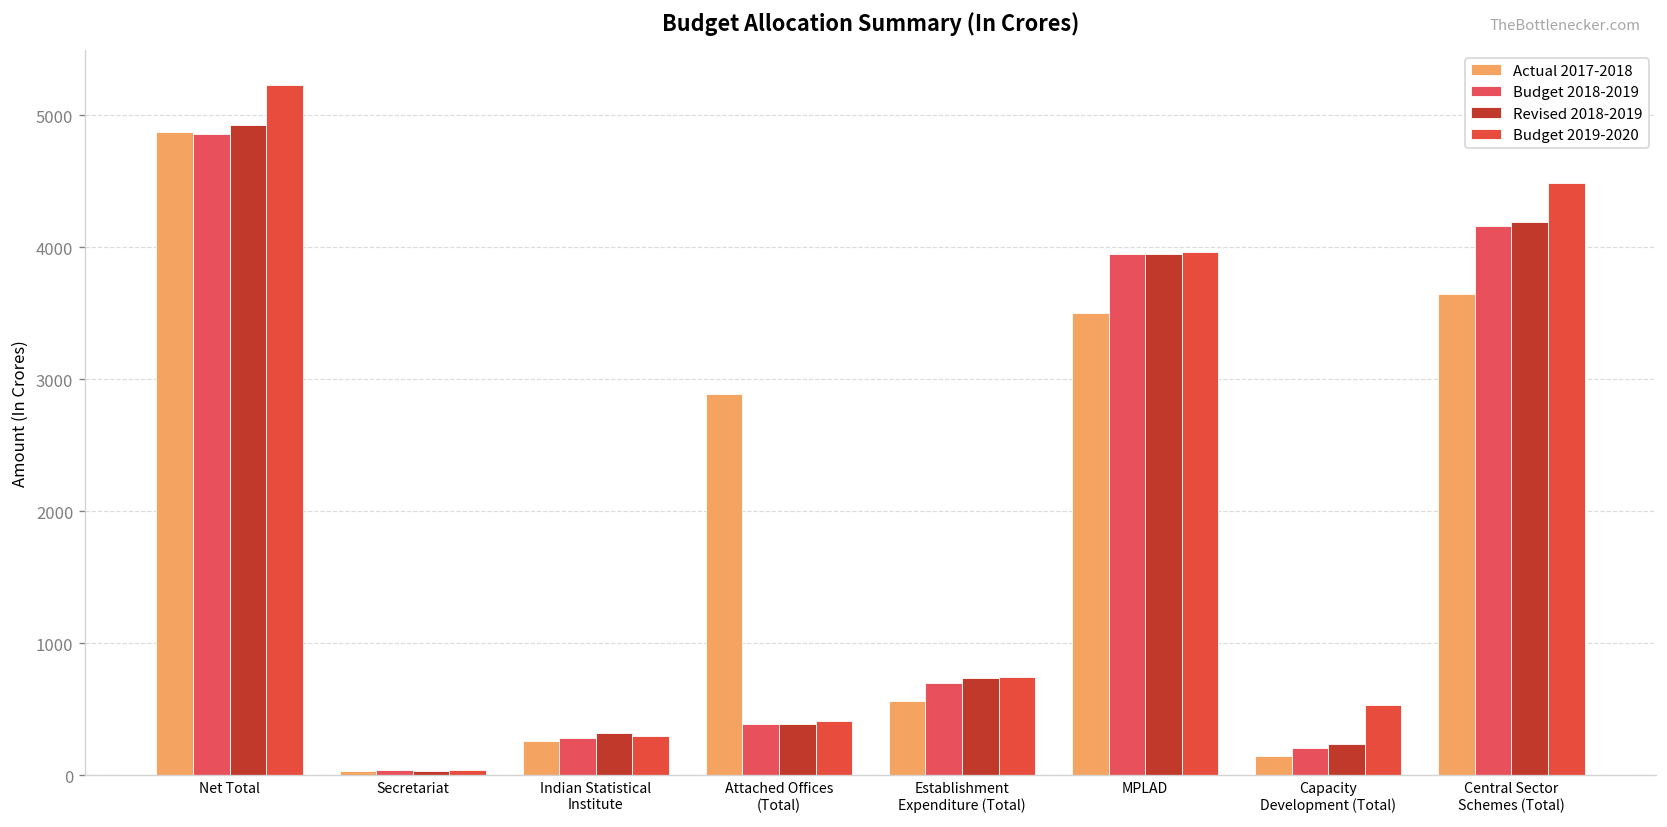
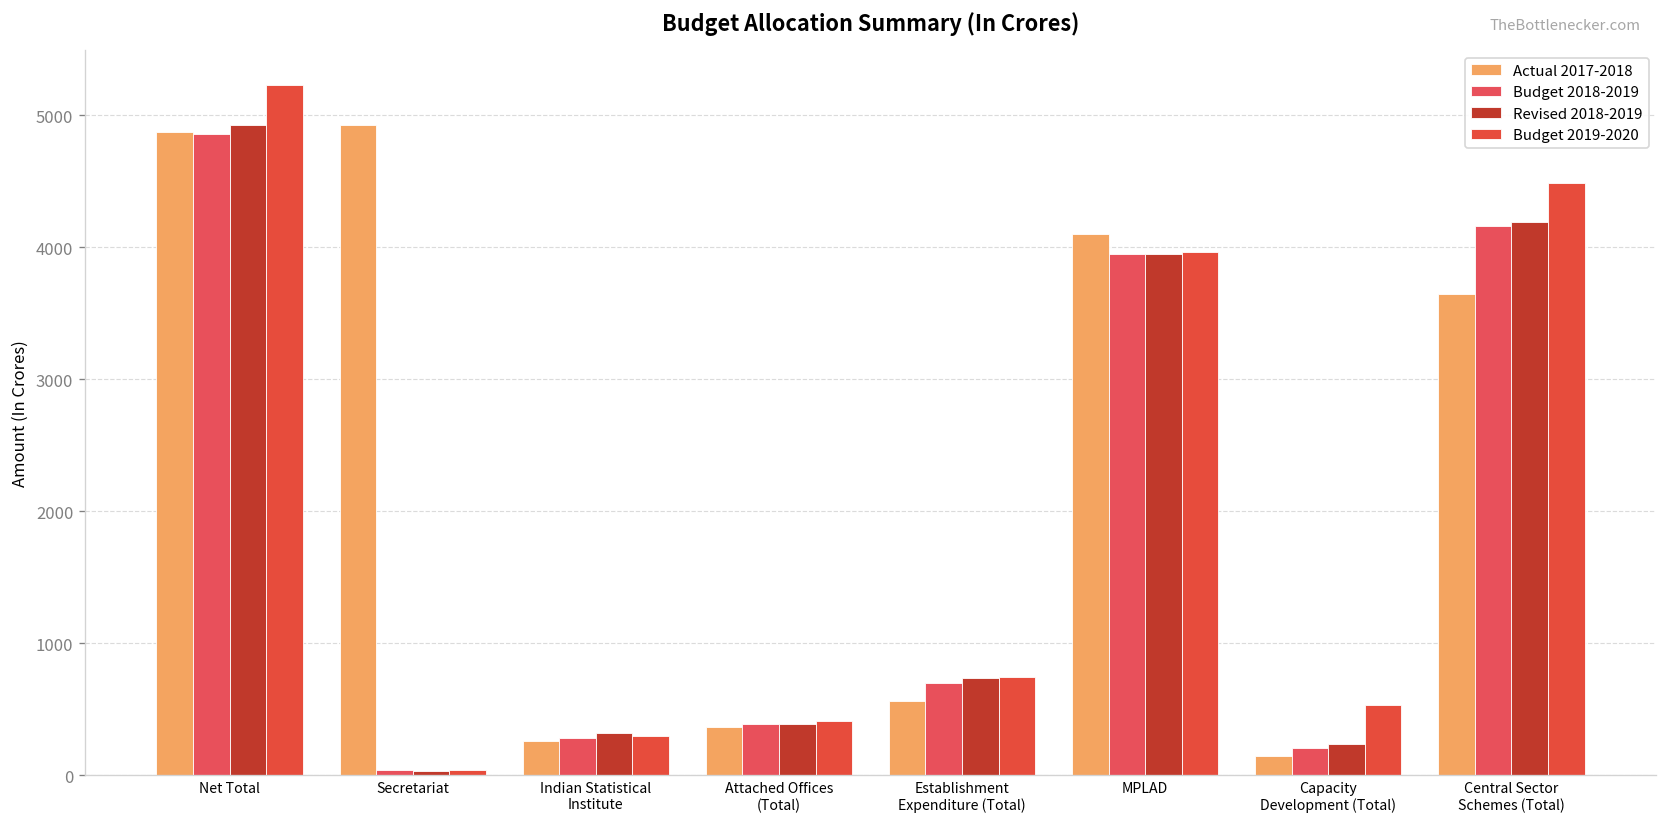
  {
    "Actual 2017-2018": {
      "Net Total": 4870,
-     "Secretariat": 30,
+     "Secretariat": 4930,
      "Indian Statistical Institute": 260,
-     "Attached Offices (Total)": 2890,
+     "Attached Offices (Total)": 360,
      "Establishment Expenditure (Total)": 570,
-     "MPLAD": 3500,
+     "MPLAD": 4100,
      "Capacity Development (Total)": 140,
      "Central Sector Schemes (Total)": 3650
    }
  }
